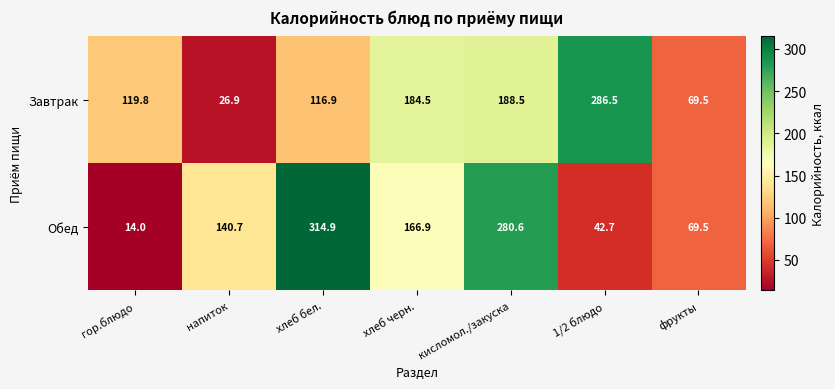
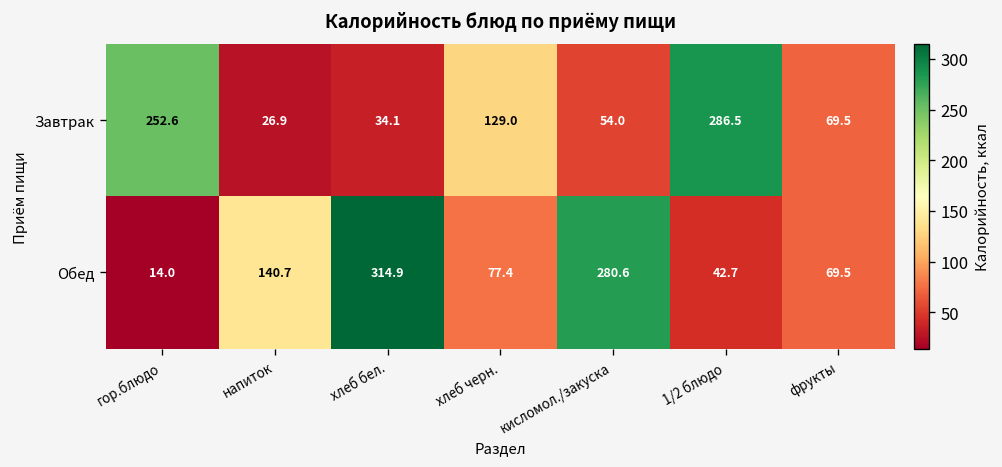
  {
    "Завтрак": {
-     "гор.блюдо": 119.8,
+     "гор.блюдо": 252.6,
      "напиток": 26.9,
-     "хлеб бел.": 116.9,
-     "хлеб черн.": 184.5,
-     "кисломол./закуска": 188.5,
+     "хлеб бел.": 34.1,
+     "хлеб черн.": 129.0,
+     "кисломол./закуска": 54.0,
      "1/2 блюдо": 286.5,
      "фрукты": 69.5
    },
    "Обед": {
      "гор.блюдо": 14.0,
      "напиток": 140.7,
      "хлеб бел.": 314.9,
-     "хлеб черн.": 166.9,
+     "хлеб черн.": 77.4,
      "кисломол./закуска": 280.6,
      "1/2 блюдо": 42.7,
      "фрукты": 69.5
    }
  }
